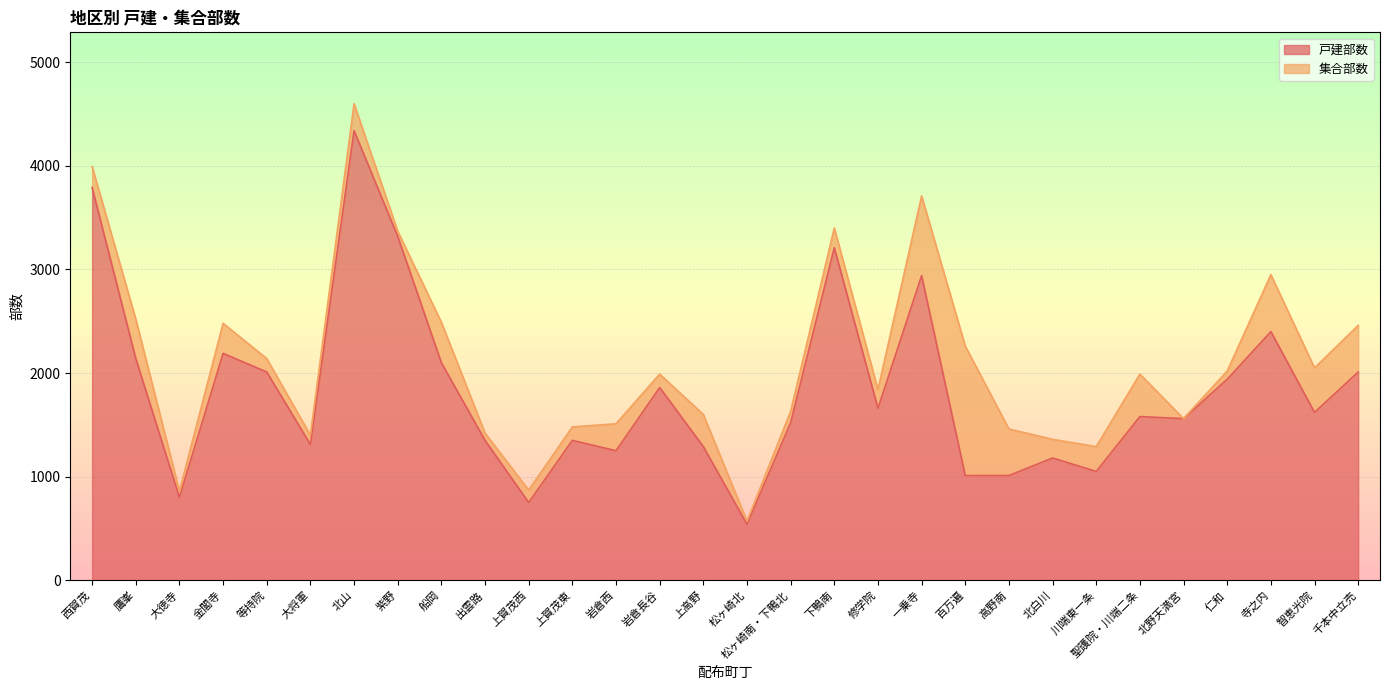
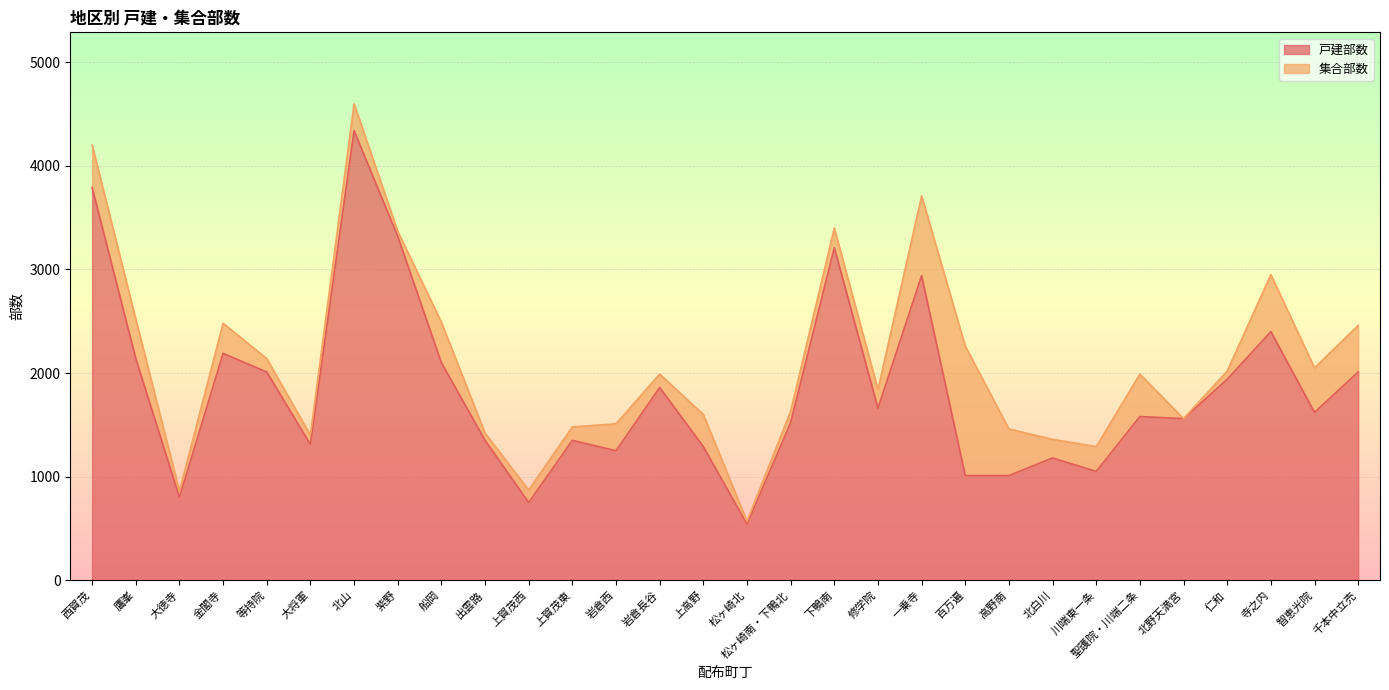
  {
    "戸建部数": {
      "西賀茂": 3790,
      "鷹峯": 2140,
      "大徳寺": 800,
      "金閣寺": 2190,
      "等持院": 2010,
      "大将軍": 1310,
      "北山": 4340,
      "紫野": 3320,
      "船岡": 2100,
      "出雲路": 1350,
      "上賀茂西": 750,
      "上賀茂東": 1350,
      "岩倉西": 1250,
      "岩倉長谷": 1860,
      "上高野": 1290,
      "松ヶ崎北": 540,
      "松ヶ崎南・下鴨北": 1520,
      "下鴨南": 3210,
      "修学院": 1660,
      "一乗寺": 2940,
      "百万遍": 1010,
      "高野南": 1010,
      "北白川": 1180,
      "川端東一条": 1050,
      "聖護院・川端二条": 1580,
      "仁和": 1940,
      "寺之内": 2400,
      "智恵光院": 1620,
      "千本中立売": 2010
    },
    "集合部数": {
-     "西賀茂": 200,
+     "西賀茂": 410,
      "鷹峯": 380,
      "大徳寺": 60,
      "金閣寺": 290,
      "等持院": 130,
      "大将軍": 90,
      "北山": 260,
      "紫野": 50,
      "船岡": 390,
      "出雲路": 70,
      "上賀茂西": 120,
      "上賀茂東": 130,
      "岩倉西": 260,
      "岩倉長谷": 130,
      "上高野": 310,
      "松ヶ崎北": 30,
      "松ヶ崎南・下鴨北": 110,
      "下鴨南": 190,
      "修学院": 180,
      "一乗寺": 770,
      "百万遍": 1250,
      "高野南": 450,
      "北白川": 180,
      "川端東一条": 240,
      "聖護院・川端二条": 410,
      "仁和": 80,
      "寺之内": 550,
      "智恵光院": 430,
      "千本中立売": 450
    }
  }
